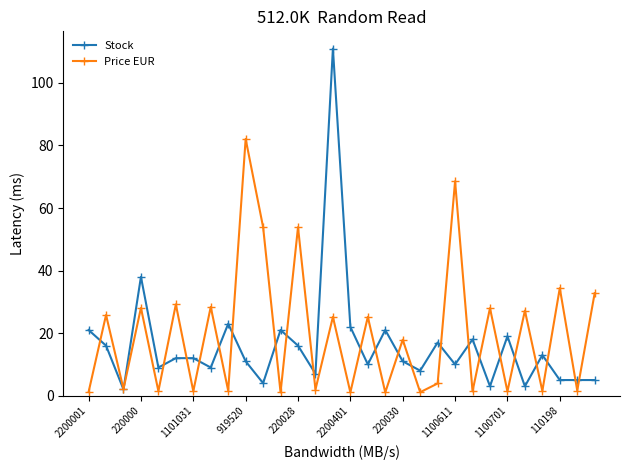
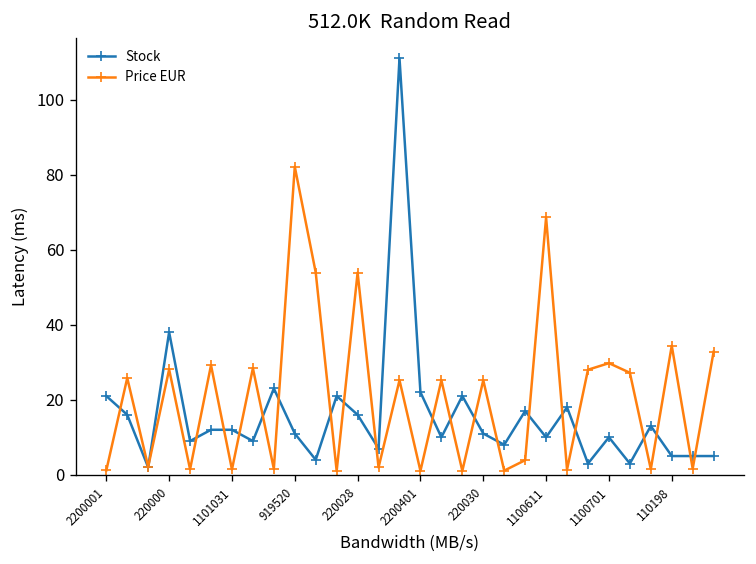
  {
    "Stock": {
      "2200001": 21,
      "220000": 38,
      "1101031": 12,
      "919520": 11,
      "220028": 16,
      "2200401": 22,
      "220030": 11,
      "1100611": 10,
-     "1100701": 19,
+     "1100701": 10,
      "110198": 5
    },
    "Price EUR": {
      "2200001": 1,
      "220000": 28,
      "1101031": 1,
      "919520": 82,
      "220028": 54,
      "2200401": 1,
-     "220030": 18,
+     "220030": 25,
      "1100611": 69,
-     "1100701": 1,
+     "1100701": 30,
      "110198": 34
    }
  }
